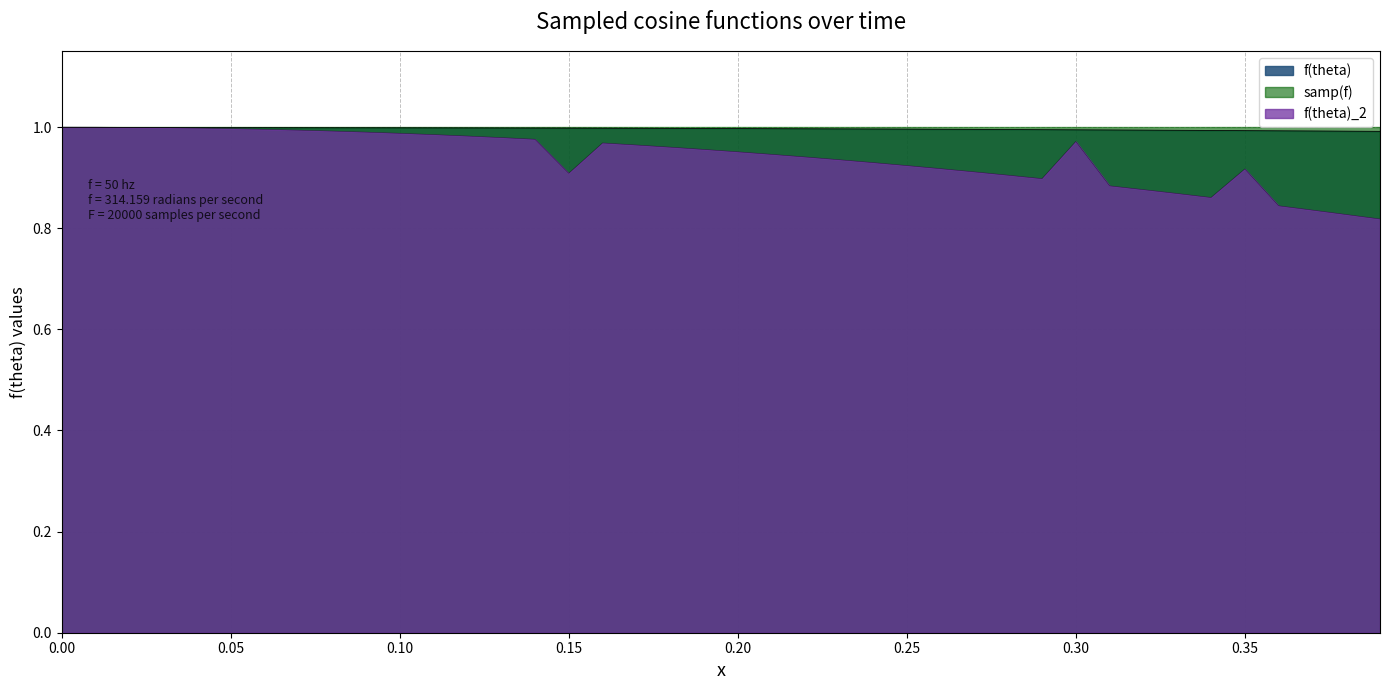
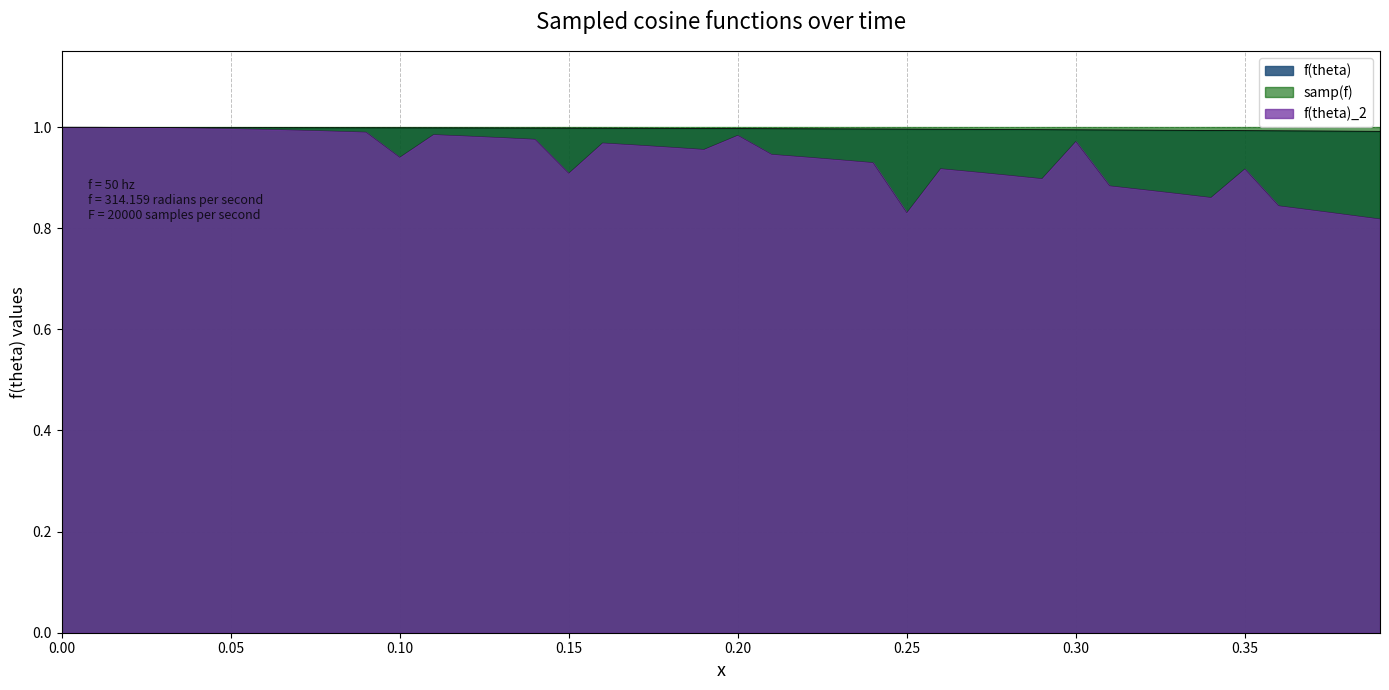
  {
    "f(theta)": {
      "0.30": 0.99,
      "0.35": 0.99
    },
    "samp(f)": {
      "0.30": 1.00,
      "0.35": 1.00
    },
    "f(theta)_2": {
-     "0.10": 0.99,
+     "0.10": 0.94,
      "0.15": 0.91,
-     "0.20": 0.95,
-     "0.25": 0.92,
+     "0.20": 0.98,
+     "0.25": 0.83,
      "0.30": 0.97,
      "0.35": 0.92
    }
  }
